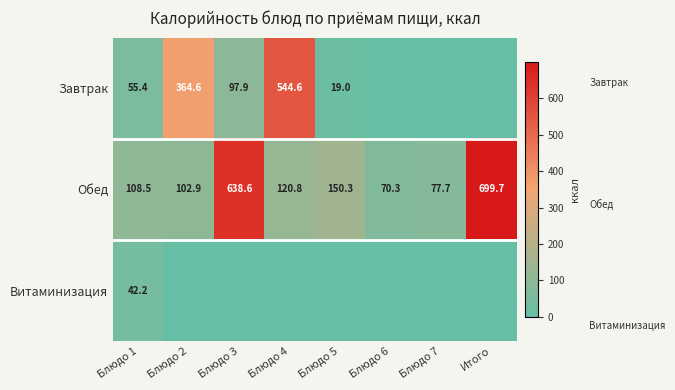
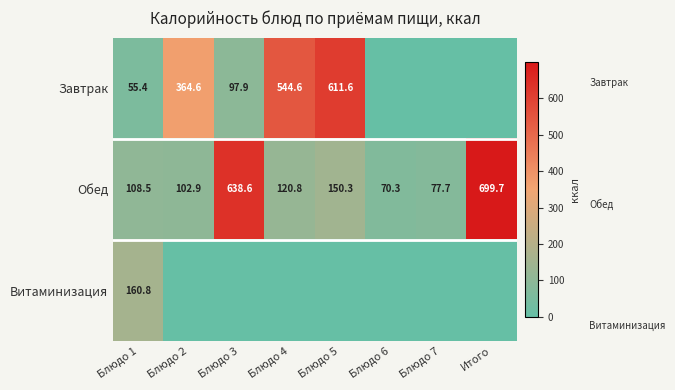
  {
    "Завтрак": {
      "Блюдо 1": 55.4,
      "Блюдо 2": 364.6,
      "Блюдо 3": 97.9,
      "Блюдо 4": 544.6,
-     "Блюдо 5": 19.0
+     "Блюдо 5": 611.6
    },
    "Обед": {
      "Блюдо 1": 108.5,
      "Блюдо 2": 102.9,
      "Блюдо 3": 638.6,
      "Блюдо 4": 120.8,
      "Блюдо 5": 150.3,
      "Блюдо 6": 70.3,
      "Блюдо 7": 77.7,
      "Итого": 699.7
    },
    "Витаминизация": {
-     "Блюдо 1": 42.2
+     "Блюдо 1": 160.8
    }
  }
